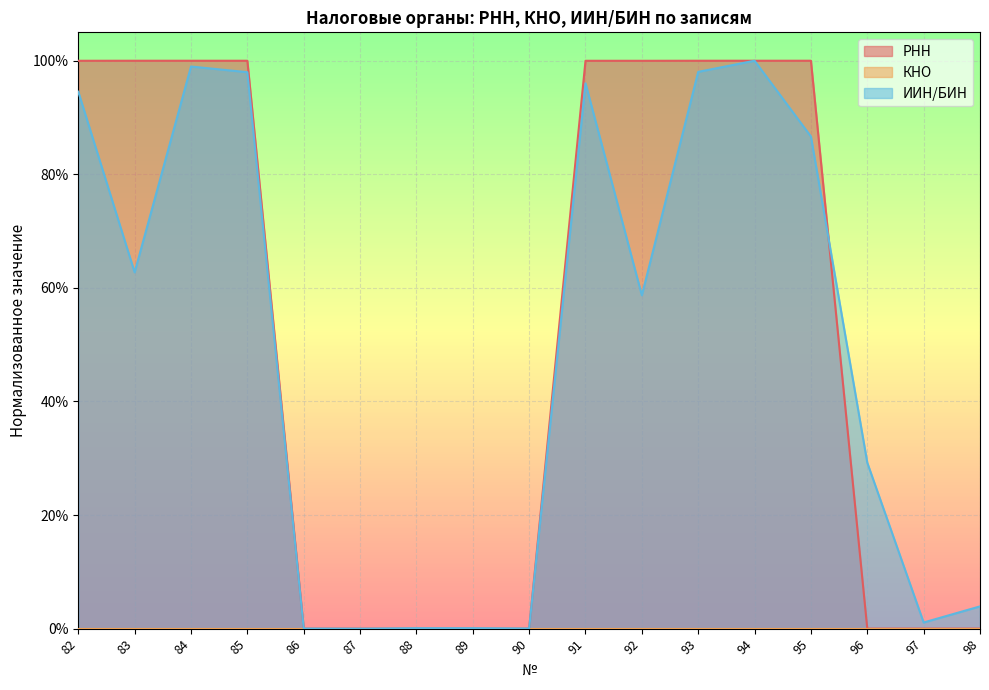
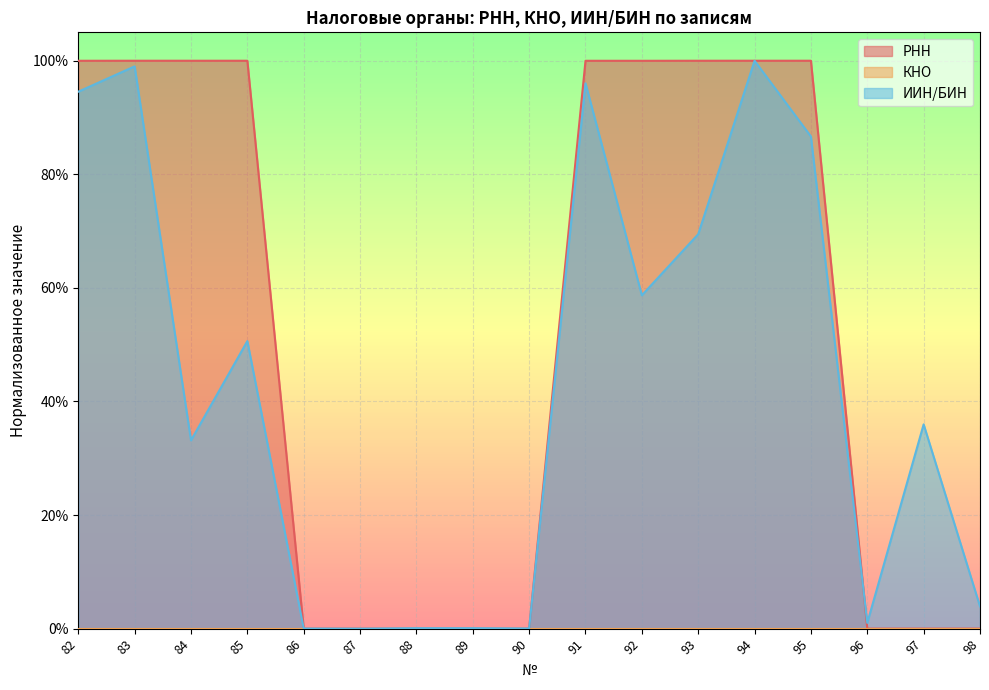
  {
    "ИИН/БИН": {
      "82": "95%",
-     "83": "63%",
-     "84": "99%",
-     "85": "98%",
+     "83": "99%",
+     "84": "33%",
+     "85": "51%",
      "91": "96%",
      "92": "59%",
-     "93": "98%",
+     "93": "69%",
      "95": "87%",
-     "96": "29%",
-     "97": "1%",
+     "96": "1%",
+     "97": "36%",
      "98": "4%"
    }
  }
